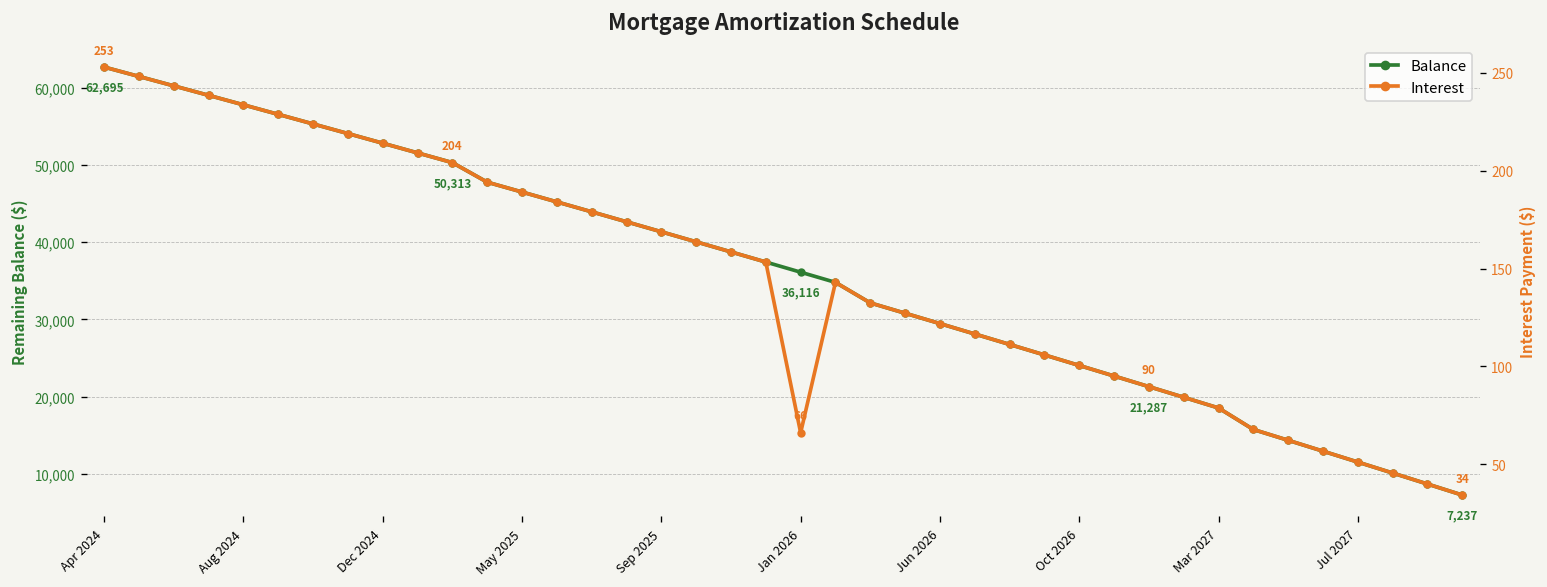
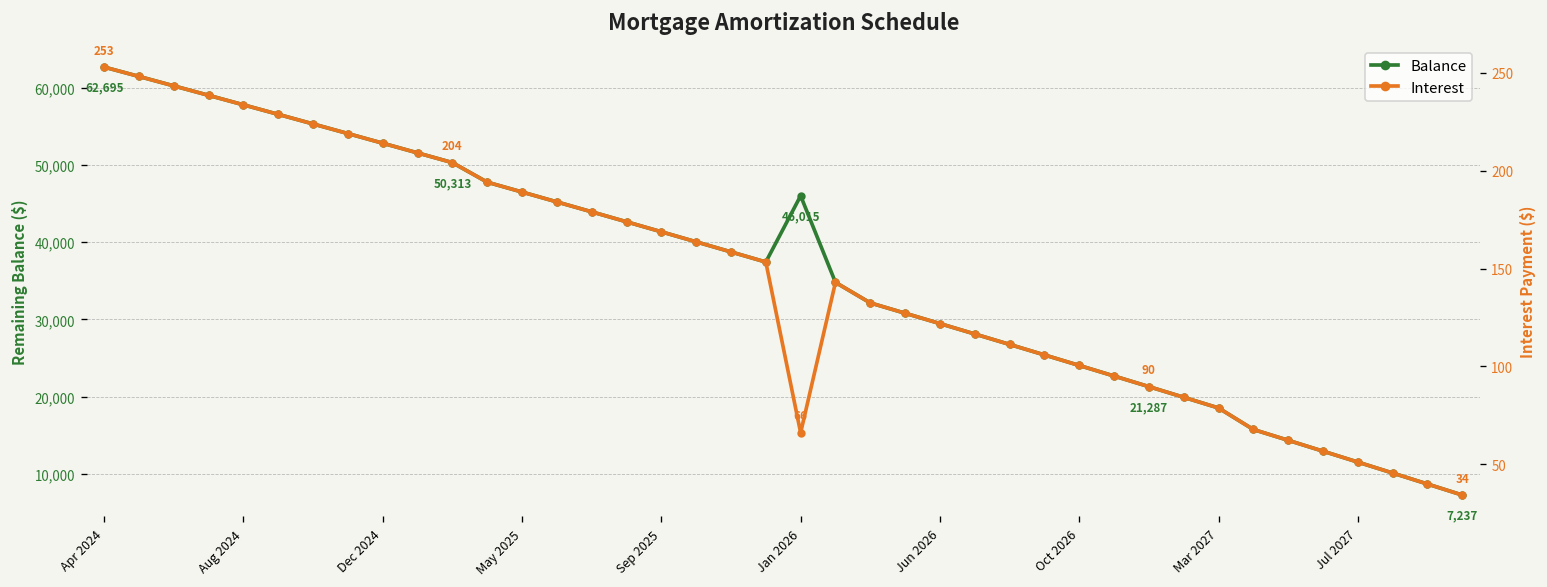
  {
    "Balance": {
      "Apr 2024": "62,695",
-     "Jan 2026": "36,116"
+     "Jan 2026": "46,015"
    },
    "Interest": {
      "Apr 2024": "253"
    }
  }
